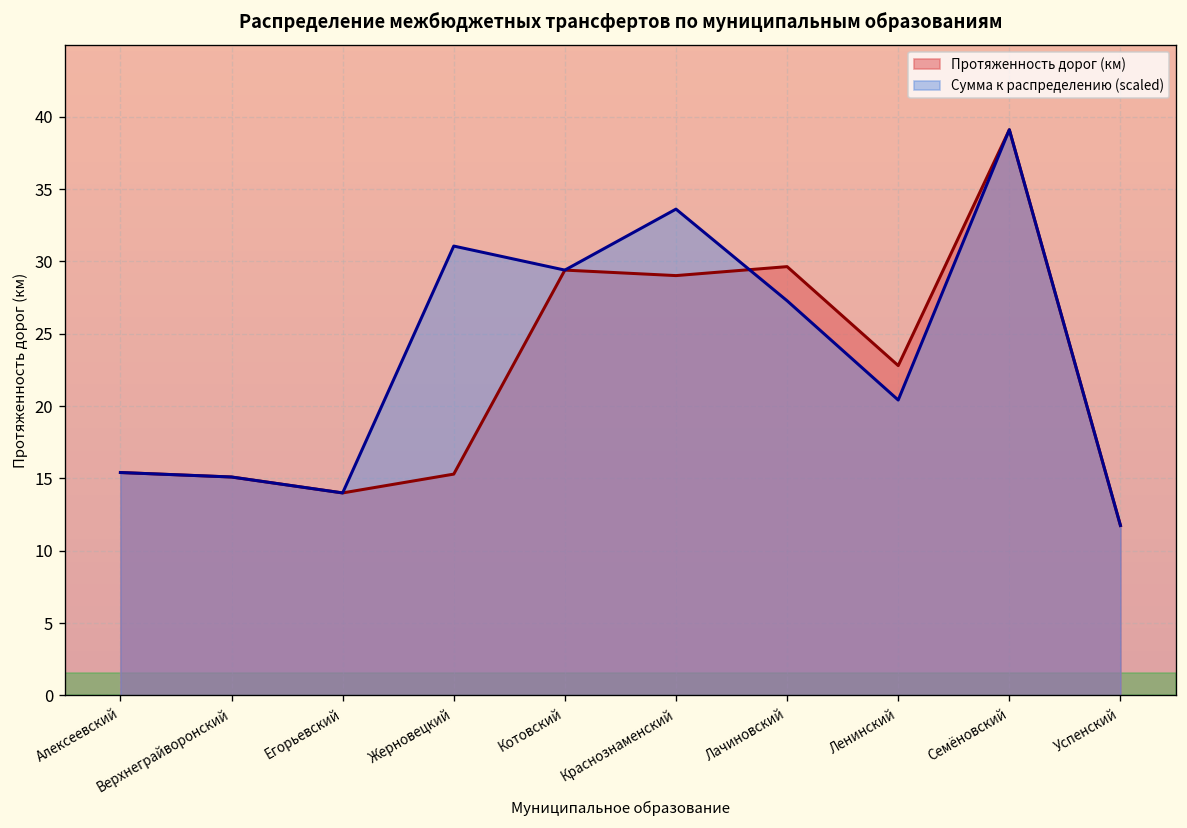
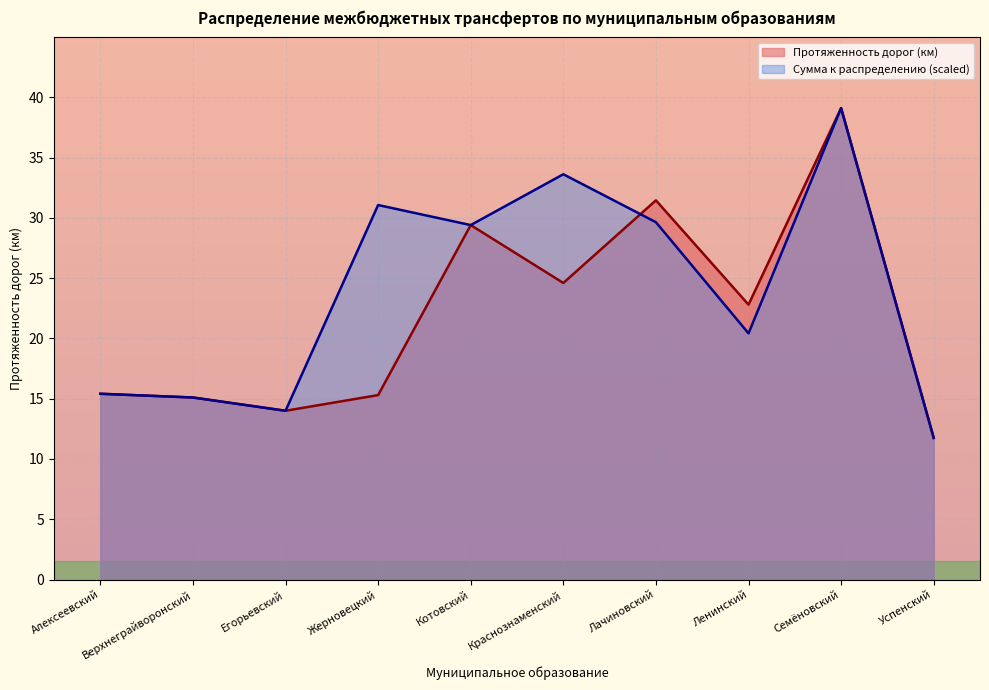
  {
    "Протяженность дорог (км)": {
      "Жерновецкий": 15.3,
-     "Краснознаменский": 29.0,
-     "Лачиновский": 29.6,
+     "Краснознаменский": 24.6,
+     "Лачиновский": 31.5,
      "Ленинский": 22.8
    },
    "Сумма к распределению (scaled)": {
      "Жерновецкий": 31.1,
      "Краснознаменский": 33.6,
-     "Лачиновский": 27.3,
+     "Лачиновский": 29.6,
      "Ленинский": 20.4
    }
  }
